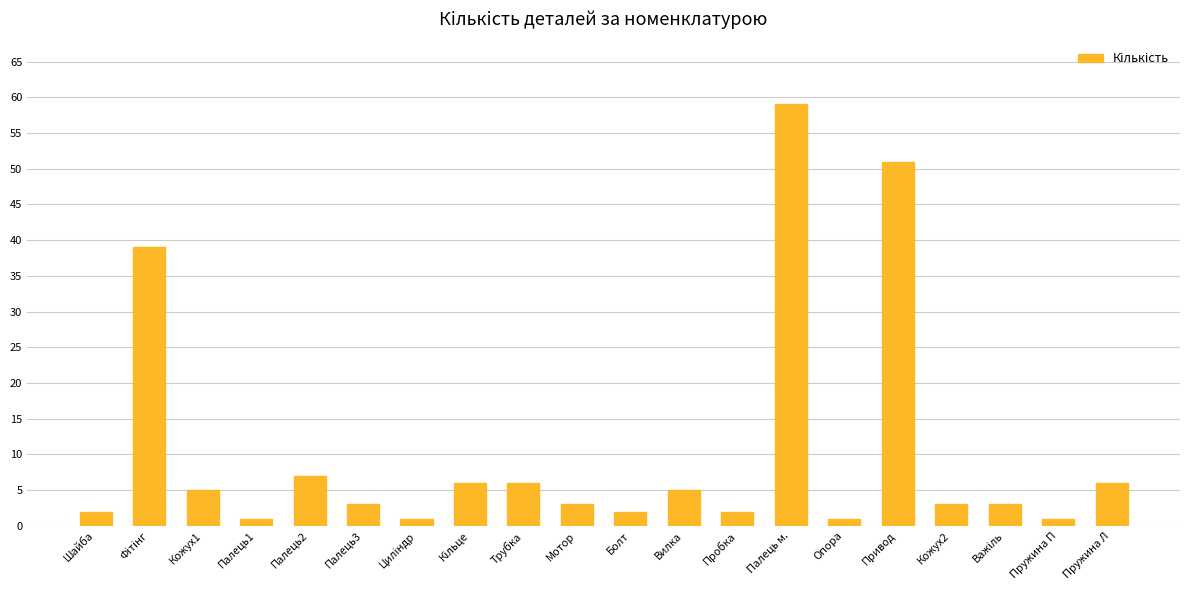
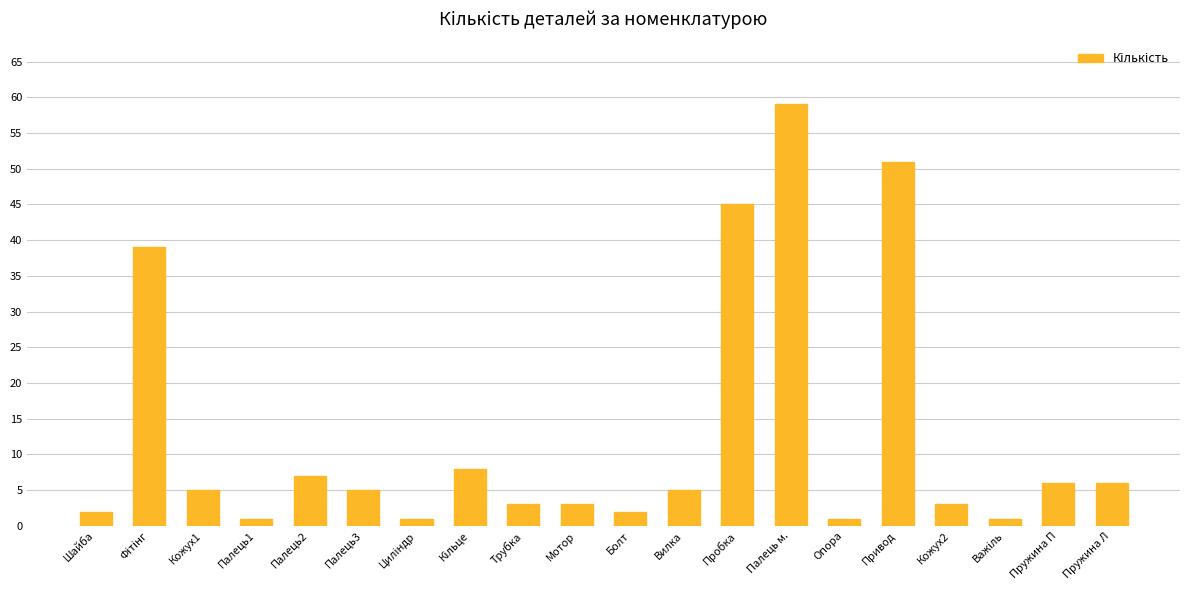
  {
    "Шайба": 2,
    "Фітінг": 39,
    "Кожух1": 5,
    "Палець1": 1,
    "Палець2": 7,
-   "Палець3": 3,
+   "Палець3": 5,
    "Циліндр": 1,
-   "Кільце": 6,
-   "Трубка": 6,
+   "Кільце": 8,
+   "Трубка": 3,
    "Мотор": 3,
    "Болт": 2,
    "Вилка": 5,
-   "Пробка": 2,
+   "Пробка": 45,
    "Палець м.": 59,
    "Опора": 1,
    "Привод": 51,
    "Кожух2": 3,
-   "Важіль": 3,
-   "Пружина П": 1,
+   "Важіль": 1,
+   "Пружина П": 6,
    "Пружина Л": 6
  }
